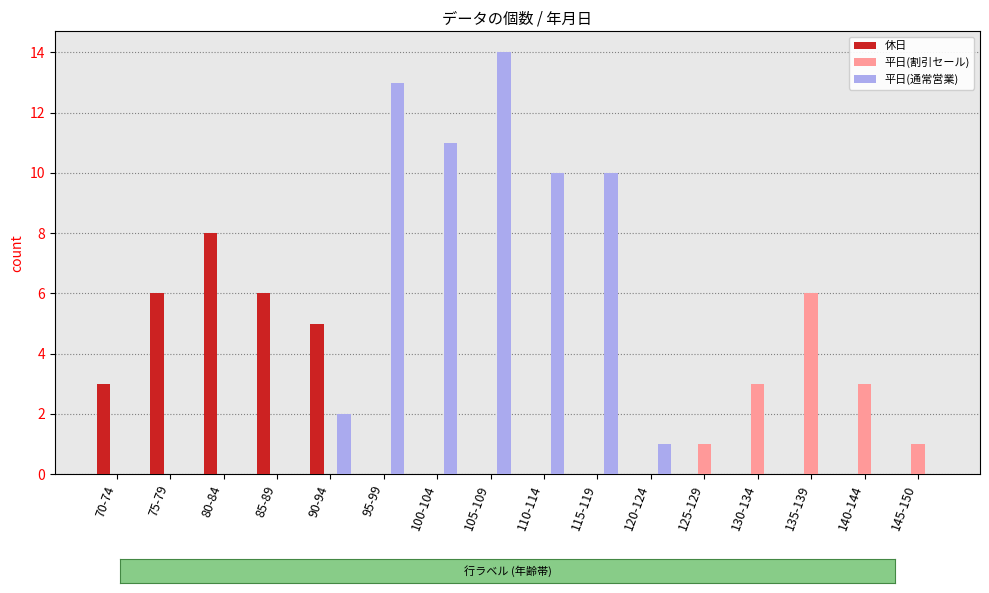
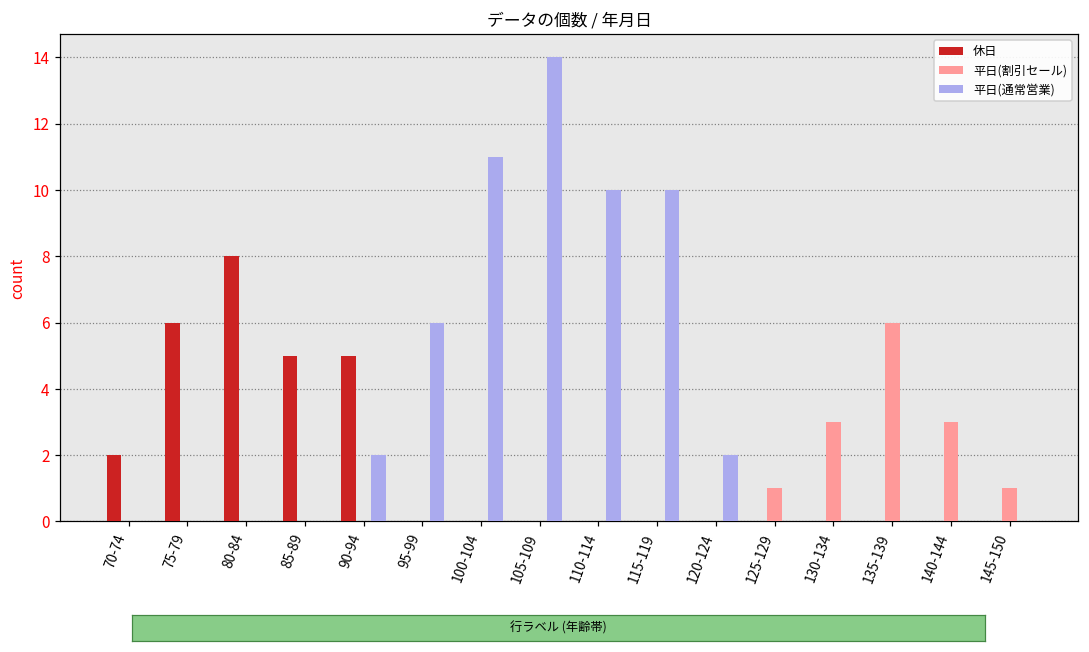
  {
    "休日": {
-     "70-74": 3,
+     "70-74": 2,
      "75-79": 6,
      "80-84": 8,
-     "85-89": 6,
+     "85-89": 5,
      "90-94": 5,
      "95-99": 0,
      "100-104": 0,
      "105-109": 0,
      "110-114": 0,
      "115-119": 0,
      "120-124": 0,
      "125-129": 0,
      "130-134": 0,
      "135-139": 0,
      "140-144": 0,
      "145-150": 0
    },
    "平日(割引セール)": {
      "70-74": 0,
      "75-79": 0,
      "80-84": 0,
      "85-89": 0,
      "90-94": 0,
      "95-99": 0,
      "100-104": 0,
      "105-109": 0,
      "110-114": 0,
      "115-119": 0,
      "120-124": 0,
      "125-129": 1,
      "130-134": 3,
      "135-139": 6,
      "140-144": 3,
      "145-150": 1
    },
    "平日(通常営業)": {
      "70-74": 0,
      "75-79": 0,
      "80-84": 0,
      "85-89": 0,
      "90-94": 2,
-     "95-99": 13,
+     "95-99": 6,
      "100-104": 11,
      "105-109": 14,
      "110-114": 10,
      "115-119": 10,
-     "120-124": 1,
+     "120-124": 2,
      "125-129": 0,
      "130-134": 0,
      "135-139": 0,
      "140-144": 0,
      "145-150": 0
    }
  }
